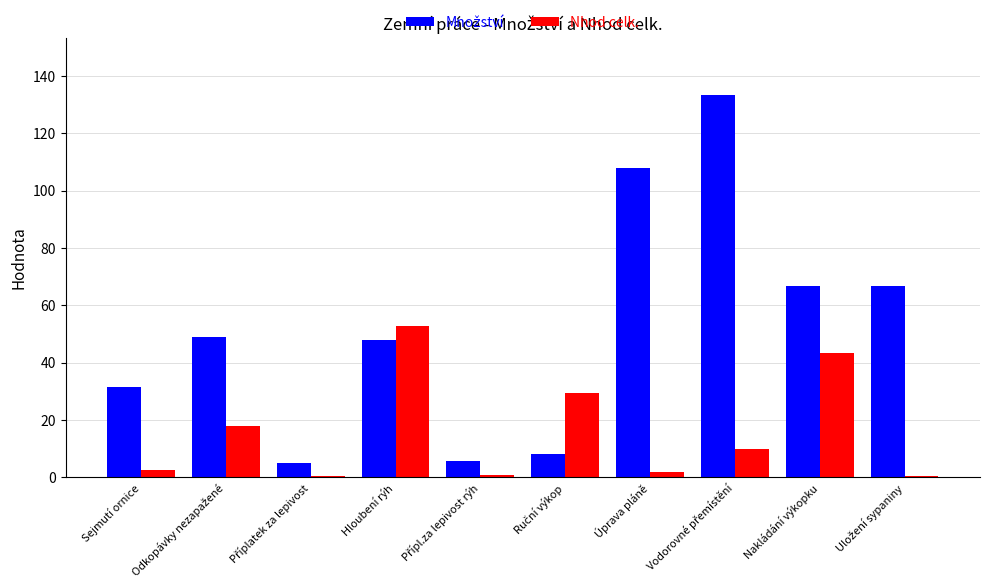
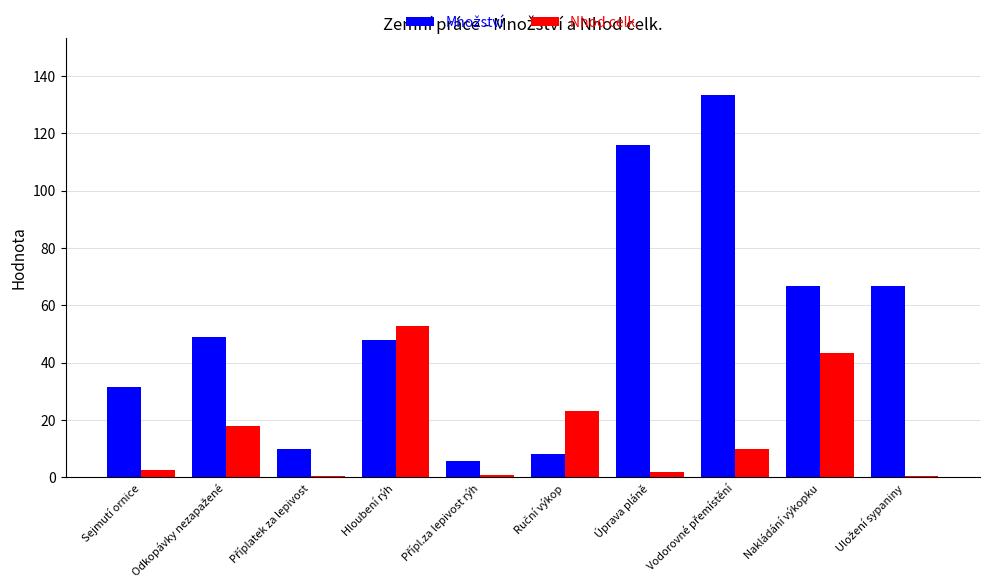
  {
    "Množství": {
      "Sejmutí ornice": 31,
      "Odkopávky nezapažené": 49,
-     "Příplatek za lepivost": 5,
+     "Příplatek za lepivost": 10,
      "Hloubení rýh": 48,
      "Přípl.za lepivost rýh": 6,
      "Ruční výkop": 8,
-     "Úprava pláně": 108,
+     "Úprava pláně": 116,
      "Vodorovné přemístění": 133,
      "Nakládání výkopku": 67,
      "Uložení sypaniny": 67
    },
    "Nhod celk.": {
      "Sejmutí ornice": 3,
      "Odkopávky nezapažené": 18,
      "Hloubení rýh": 53,
-     "Ruční výkop": 30,
+     "Ruční výkop": 23,
      "Úprava pláně": 2,
      "Vodorovné přemístění": 10,
      "Nakládání výkopku": 43
    }
  }
